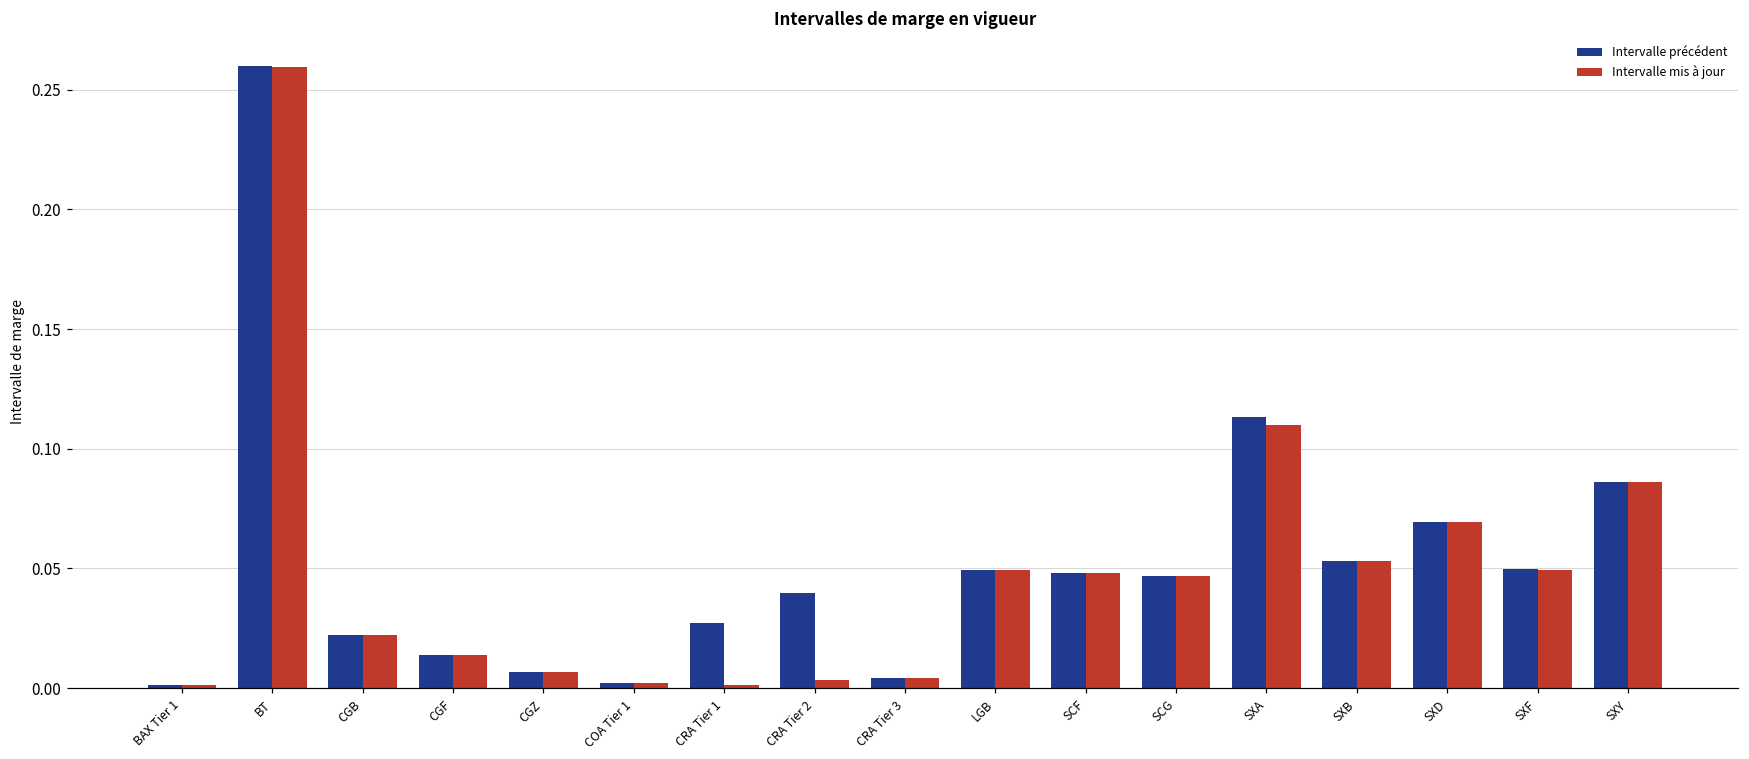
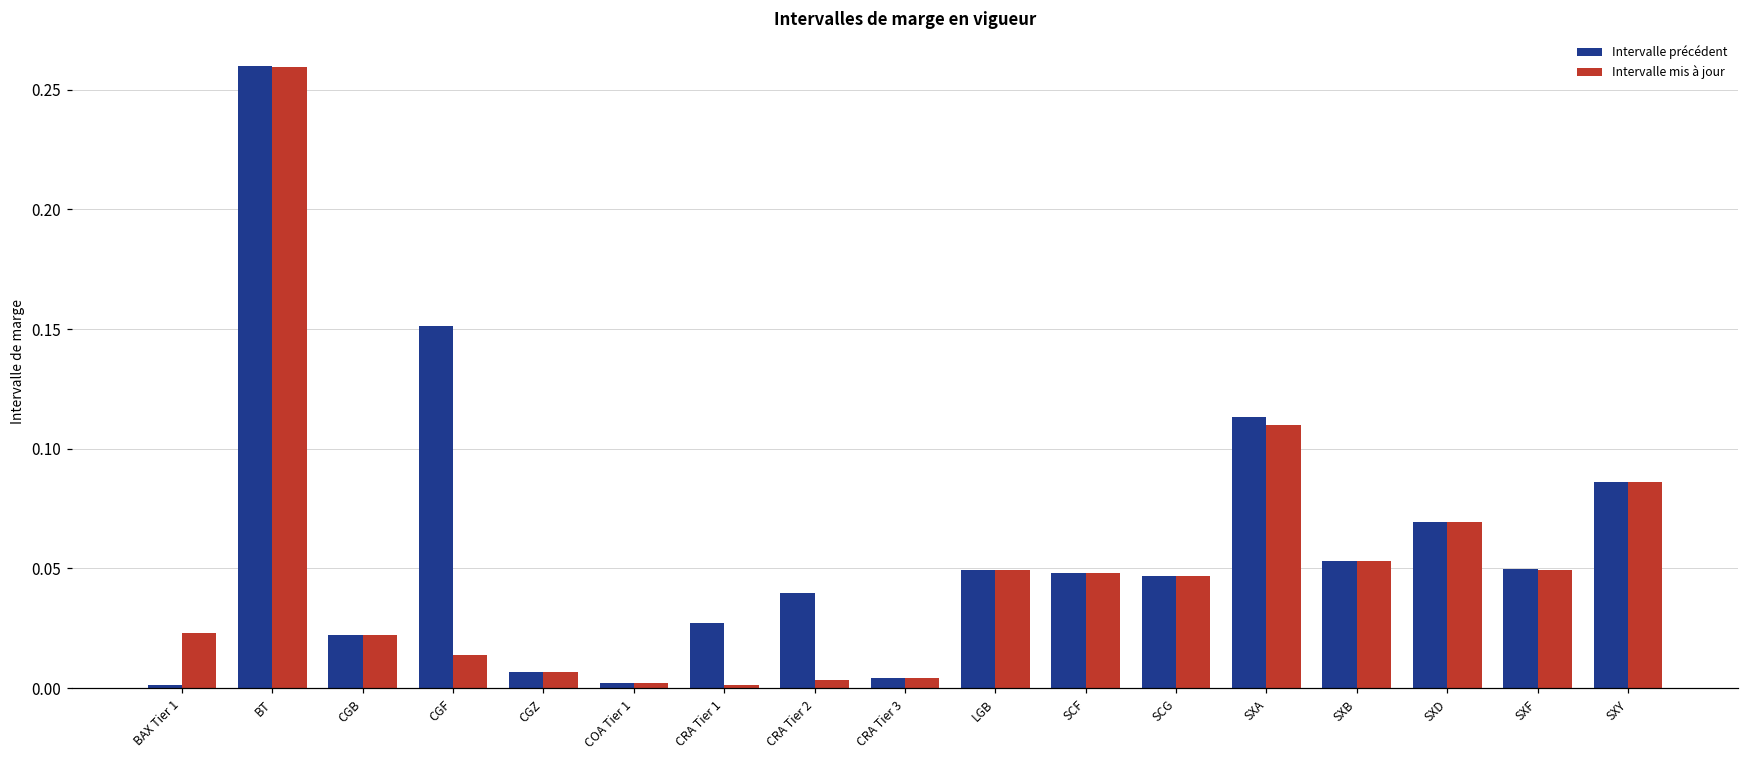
  {
    "Intervalle précédent": {
      "BAX Tier 1": 0.001,
      "BT": 0.260,
      "CGB": 0.022,
-     "CGF": 0.014,
+     "CGF": 0.151,
      "CGZ": 0.007,
      "COA Tier 1": 0.002,
      "CRA Tier 1": 0.027,
      "CRA Tier 2": 0.040,
      "CRA Tier 3": 0.004,
      "LGB": 0.049,
      "SCF": 0.048,
      "SCG": 0.047,
      "SXA": 0.113,
      "SXB": 0.053,
      "SXD": 0.070,
      "SXF": 0.050,
      "SXY": 0.086
    },
    "Intervalle mis à jour": {
-     "BAX Tier 1": 0.001,
+     "BAX Tier 1": 0.023,
      "BT": 0.260,
      "CGB": 0.022,
      "CGF": 0.014,
      "CGZ": 0.007,
      "COA Tier 1": 0.002,
      "CRA Tier 1": 0.001,
      "CRA Tier 2": 0.003,
      "CRA Tier 3": 0.004,
      "LGB": 0.049,
      "SCF": 0.048,
      "SCG": 0.047,
      "SXA": 0.110,
      "SXB": 0.053,
      "SXD": 0.069,
      "SXF": 0.050,
      "SXY": 0.086
    }
  }
